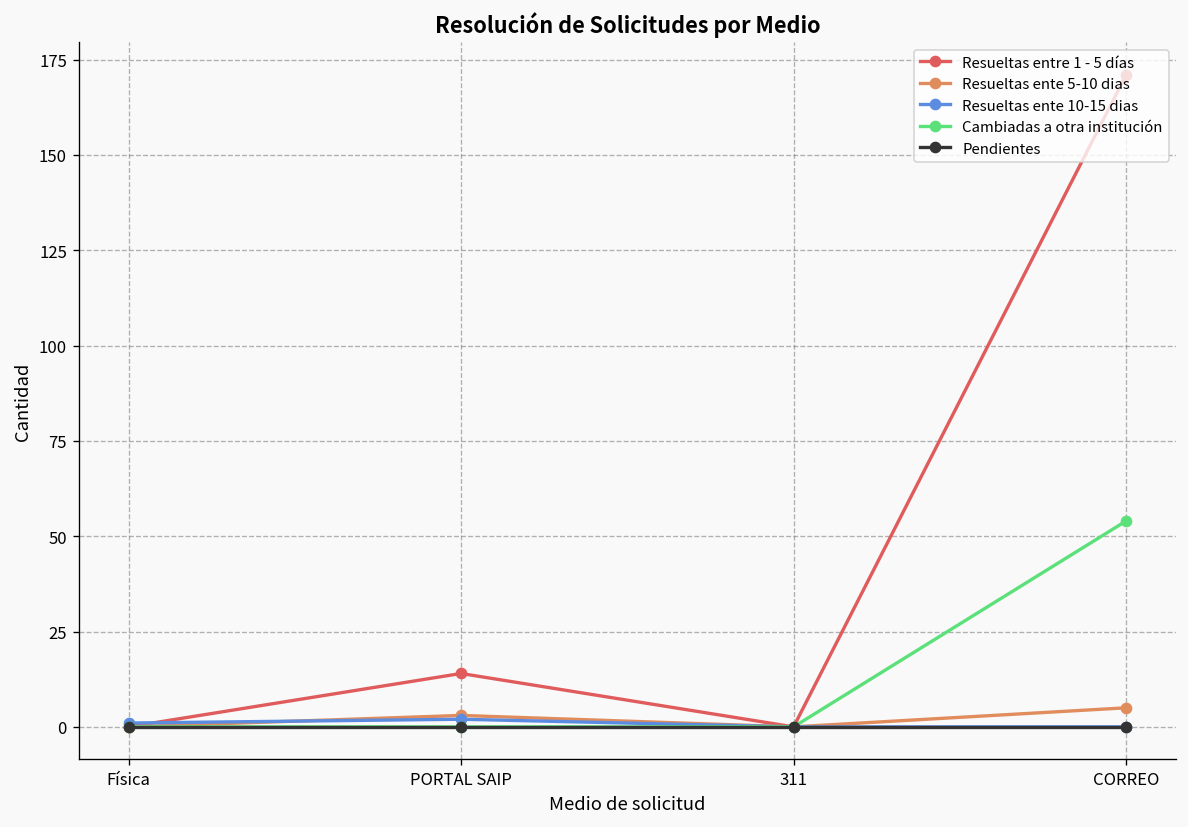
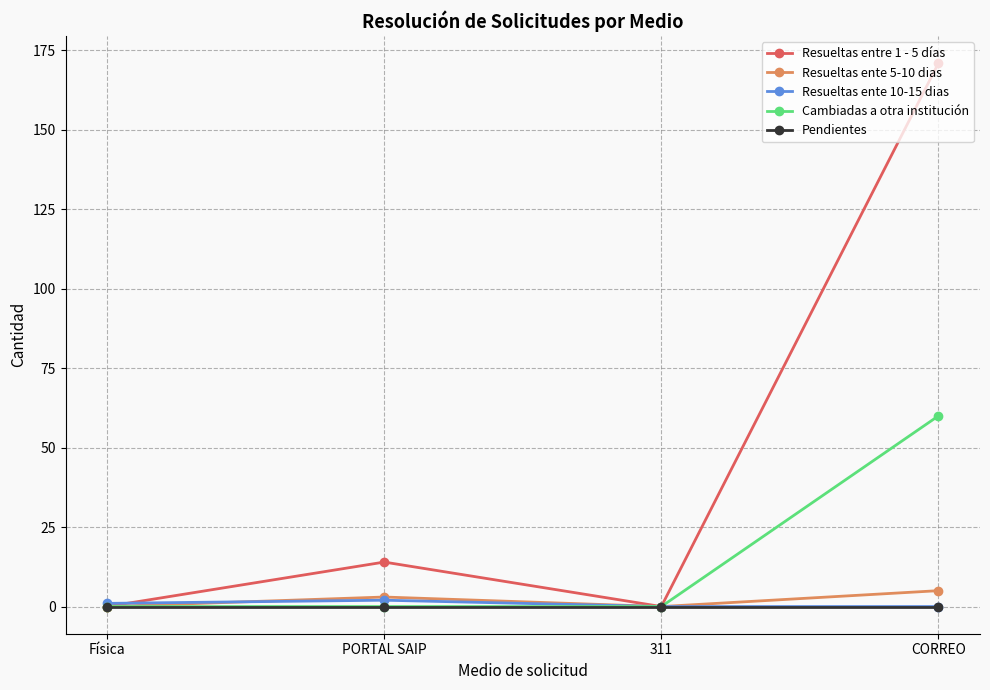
  {
    "Resueltas ente 10-15 dias": {
      "Física": 1,
      "PORTAL SAIP": 2
    },
    "Cambiadas a otra institución": {
-     "CORREO": 54
+     "CORREO": 60
    }
  }
